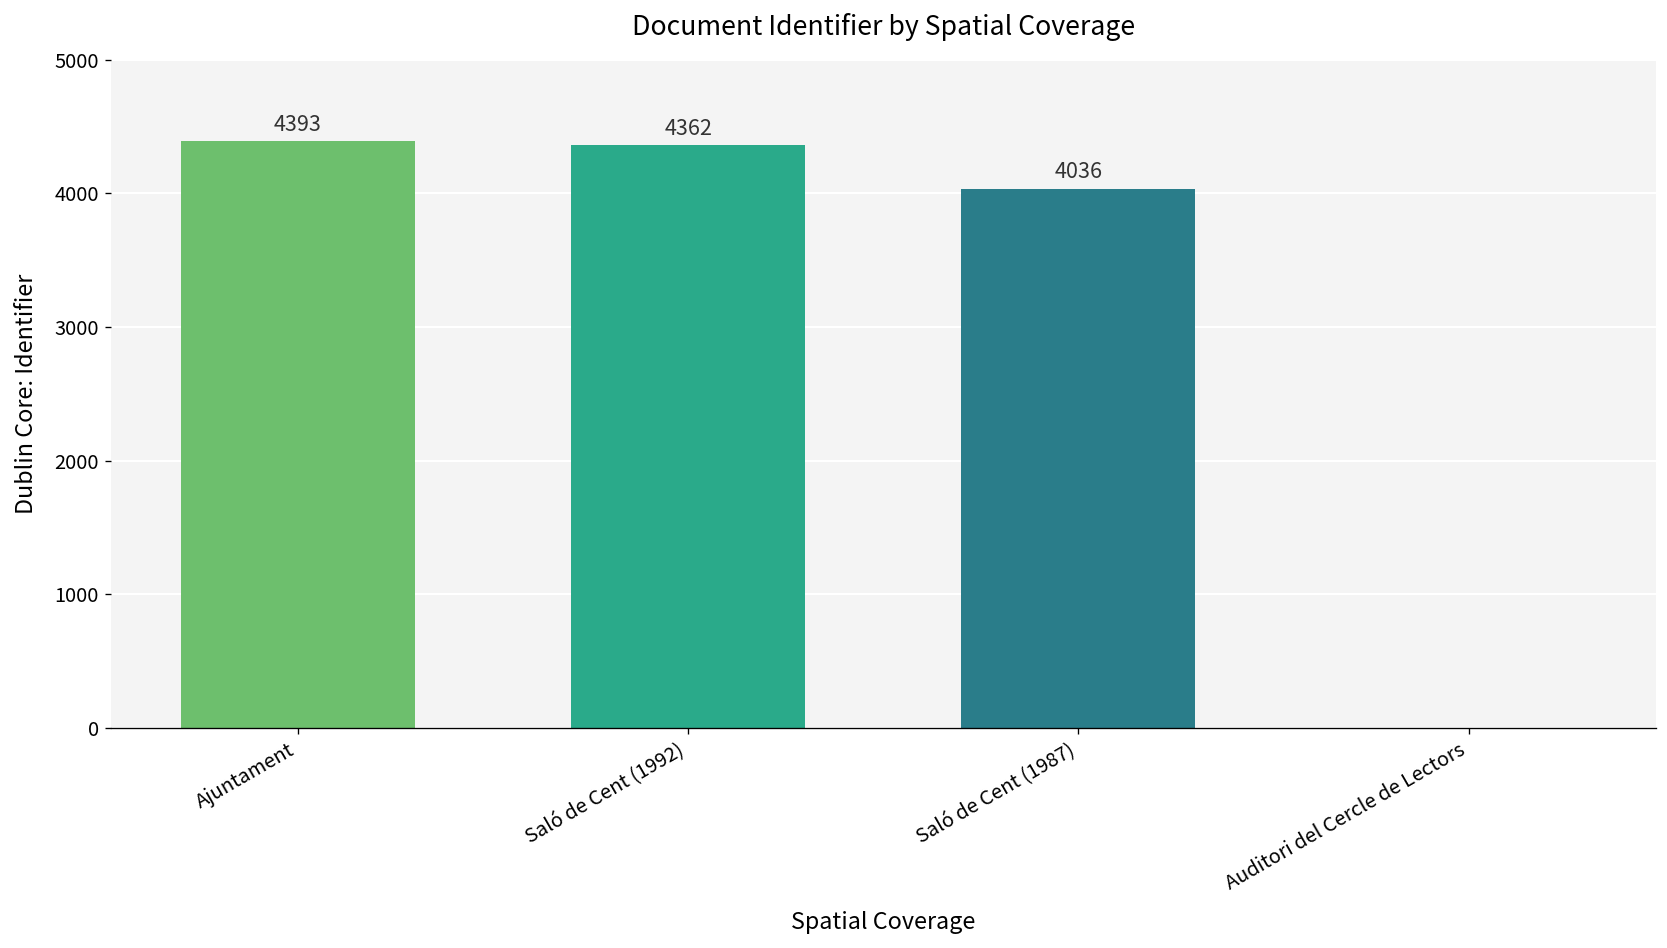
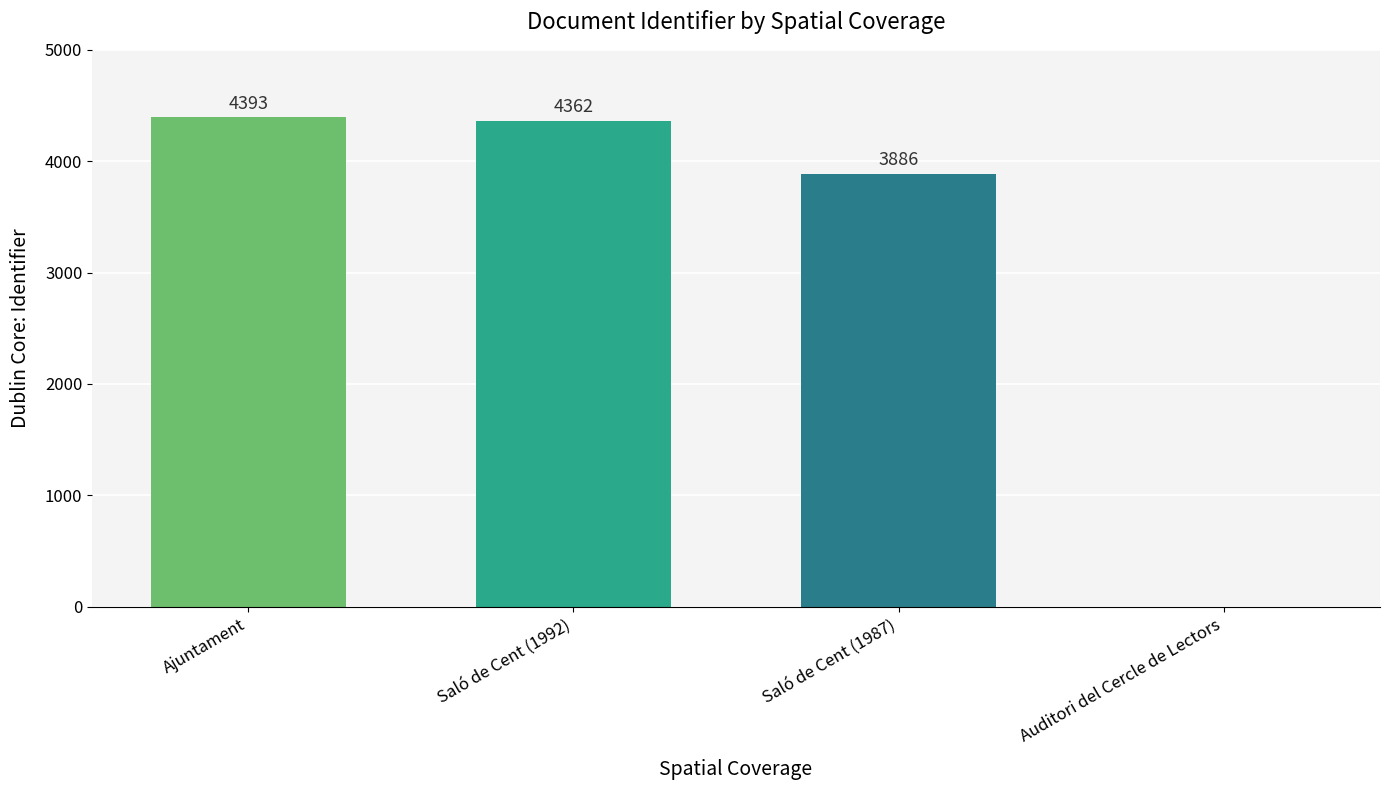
  {
    "Ajuntament": 4393,
    "Saló de Cent (1992)": 4362,
-   "Saló de Cent (1987)": 4036
+   "Saló de Cent (1987)": 3886
  }
